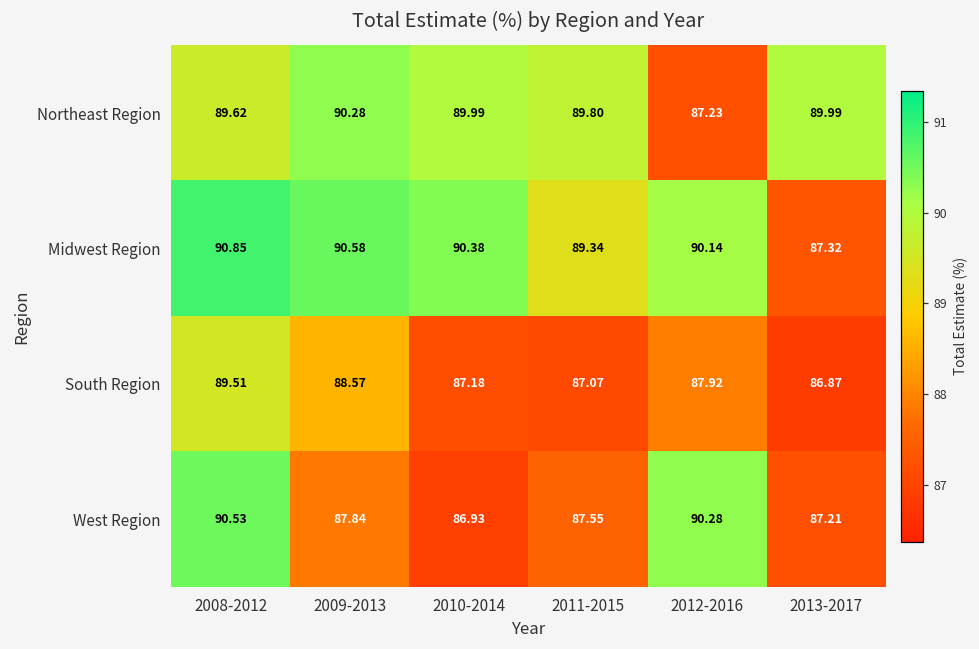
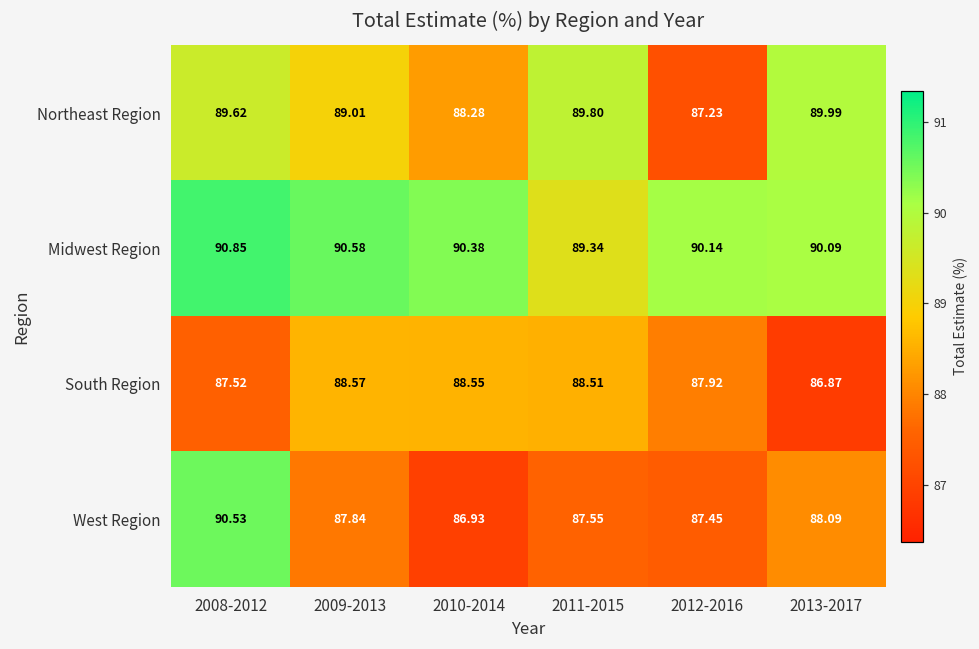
  {
    "Northeast Region": {
      "2008-2012": 89.62,
-     "2009-2013": 90.28,
-     "2010-2014": 89.99,
+     "2009-2013": 89.01,
+     "2010-2014": 88.28,
      "2011-2015": 89.80,
      "2012-2016": 87.23,
      "2013-2017": 89.99
    },
    "Midwest Region": {
      "2008-2012": 90.85,
      "2009-2013": 90.58,
      "2010-2014": 90.38,
      "2011-2015": 89.34,
      "2012-2016": 90.14,
-     "2013-2017": 87.32
+     "2013-2017": 90.09
    },
    "South Region": {
-     "2008-2012": 89.51,
+     "2008-2012": 87.52,
      "2009-2013": 88.57,
-     "2010-2014": 87.18,
-     "2011-2015": 87.07,
+     "2010-2014": 88.55,
+     "2011-2015": 88.51,
      "2012-2016": 87.92,
      "2013-2017": 86.87
    },
    "West Region": {
      "2008-2012": 90.53,
      "2009-2013": 87.84,
      "2010-2014": 86.93,
      "2011-2015": 87.55,
-     "2012-2016": 90.28,
-     "2013-2017": 87.21
+     "2012-2016": 87.45,
+     "2013-2017": 88.09
    }
  }
